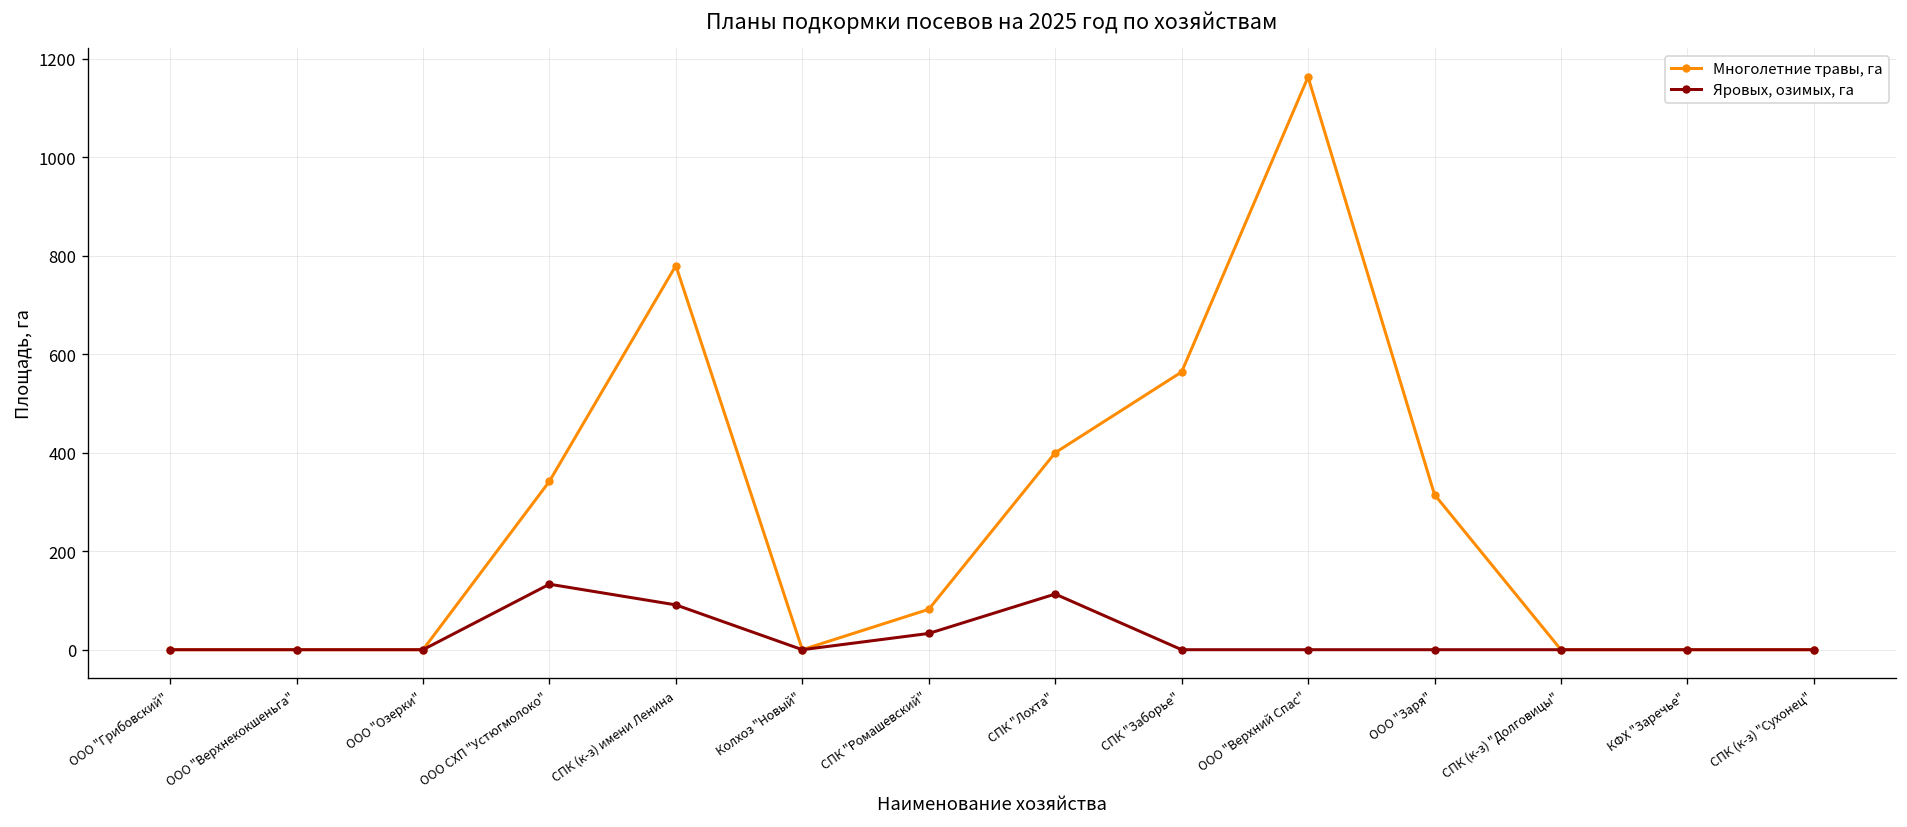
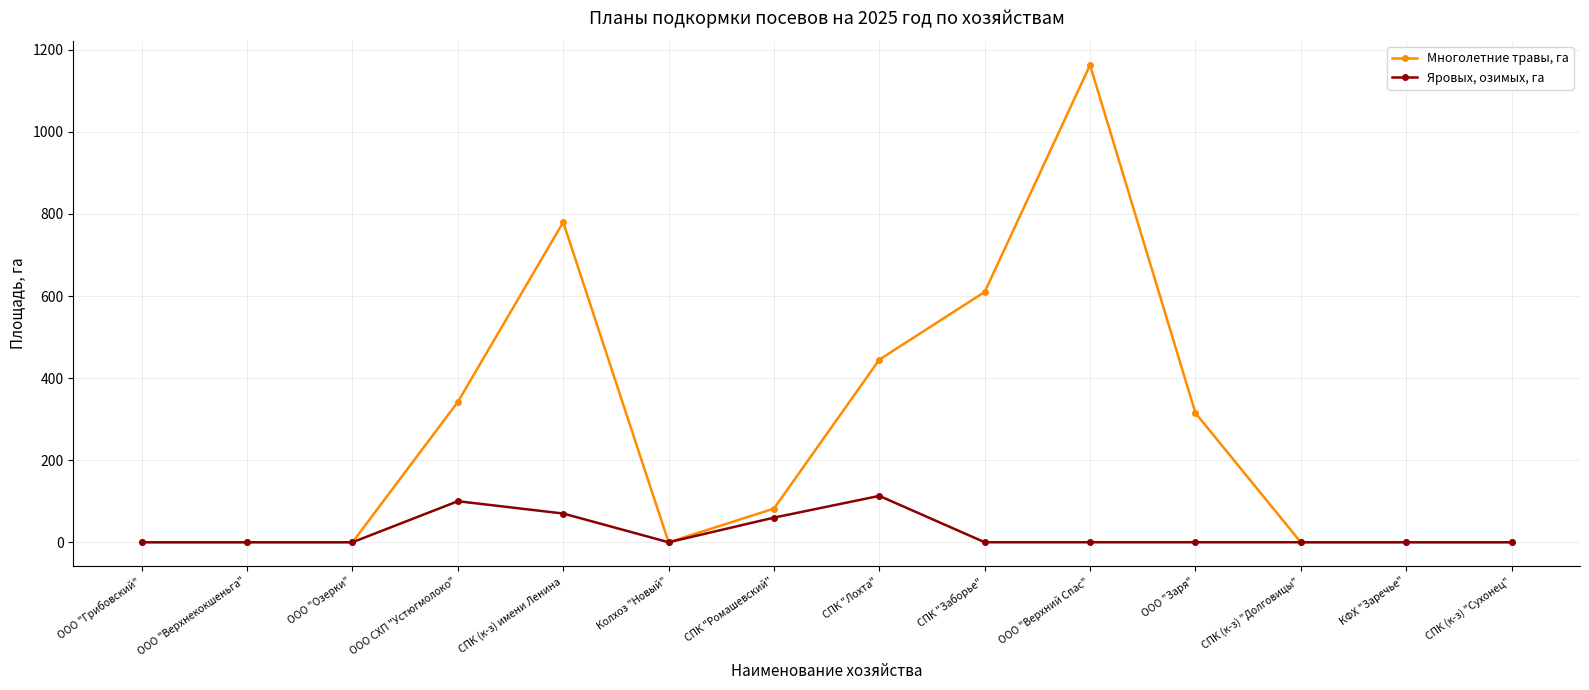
  {
    "Многолетние травы, га": {
      "ООО СХП \"Устюгмолоко\"": 340,
      "СПК (к-з) имени Ленина": 780,
      "СПК \"Ромашевский\"": 80,
-     "СПК \"Лохта\"": 400,
-     "СПК \"Заборье\"": 560,
+     "СПК \"Лохта\"": 450,
+     "СПК \"Заборье\"": 610,
      "ООО \"Верхний Спас\"": 1160,
      "ООО \"Заря\"": 320
    },
    "Яровых, озимых, га": {
-     "ООО СХП \"Устюгмолоко\"": 130,
-     "СПК (к-з) имени Ленина": 90,
-     "СПК \"Ромашевский\"": 30,
+     "ООО СХП \"Устюгмолоко\"": 100,
+     "СПК (к-з) имени Ленина": 70,
+     "СПК \"Ромашевский\"": 60,
      "СПК \"Лохта\"": 110,
      "СПК \"Заборье\"": 0,
      "ООО \"Верхний Спас\"": 0,
      "ООО \"Заря\"": 0
    }
  }
